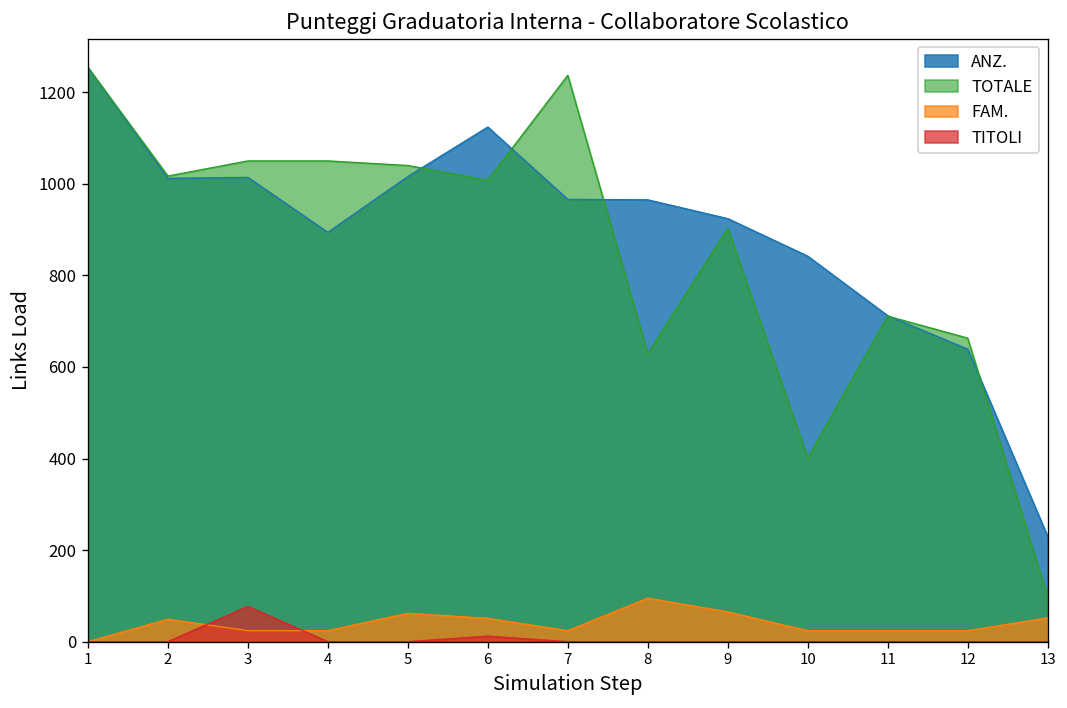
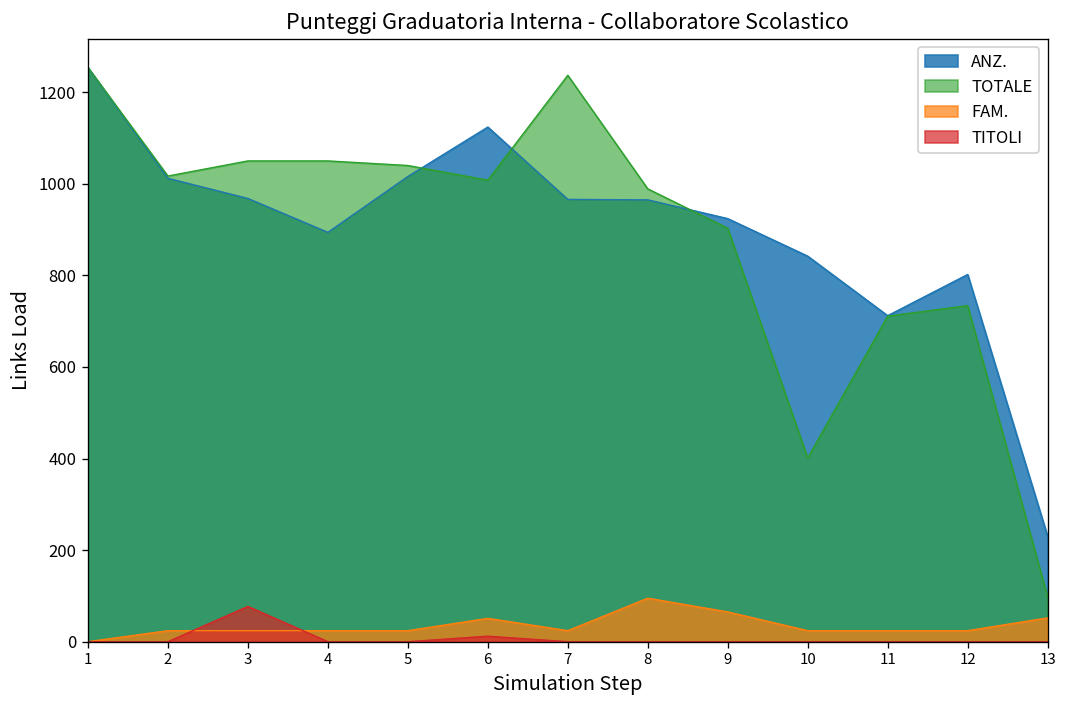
  {
    "ANZ.": {
-     "3": 1010,
+     "3": 970,
      "4": 890,
      "5": 1020,
      "6": 1120,
      "7": 970,
      "8": 970,
      "9": 920,
      "10": 840,
-     "12": 640,
+     "12": 800,
      "13": 230
    },
    "TOTALE": {
      "3": 1050,
      "4": 1050,
      "5": 1040,
      "6": 1010,
      "7": 1240,
-     "8": 630,
+     "8": 990,
      "9": 900,
      "10": 400,
-     "12": 660,
+     "12": 730,
      "13": 100
    },
    "FAM.": {
-     "2": 50,
+     "2": 20,
      "3": 20,
      "4": 20,
-     "5": 60,
+     "5": 20,
      "6": 50,
      "7": 20,
      "8": 100,
      "9": 70,
      "10": 20,
      "11": 20,
      "12": 20,
      "13": 50
    },
    "TITOLI": {
      "2": 0,
      "3": 80,
      "4": 0,
      "5": 0,
      "6": 10,
      "7": 0,
      "8": 0,
      "9": 0,
      "10": 0,
      "11": 0,
      "12": 0,
      "13": 0
    }
  }
